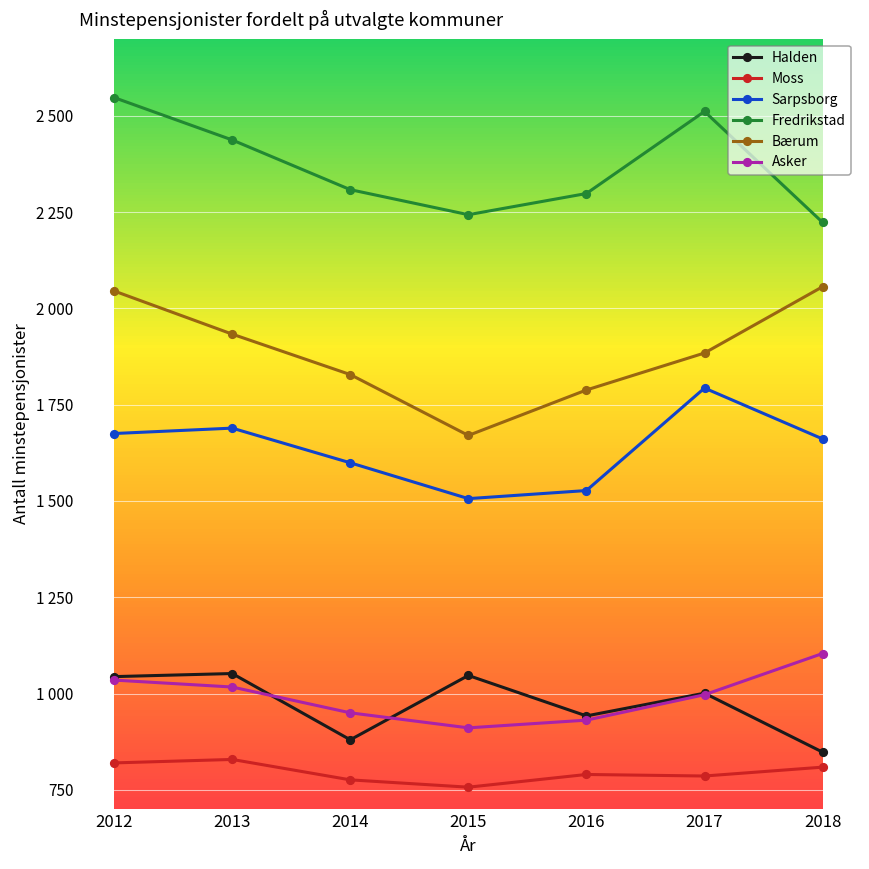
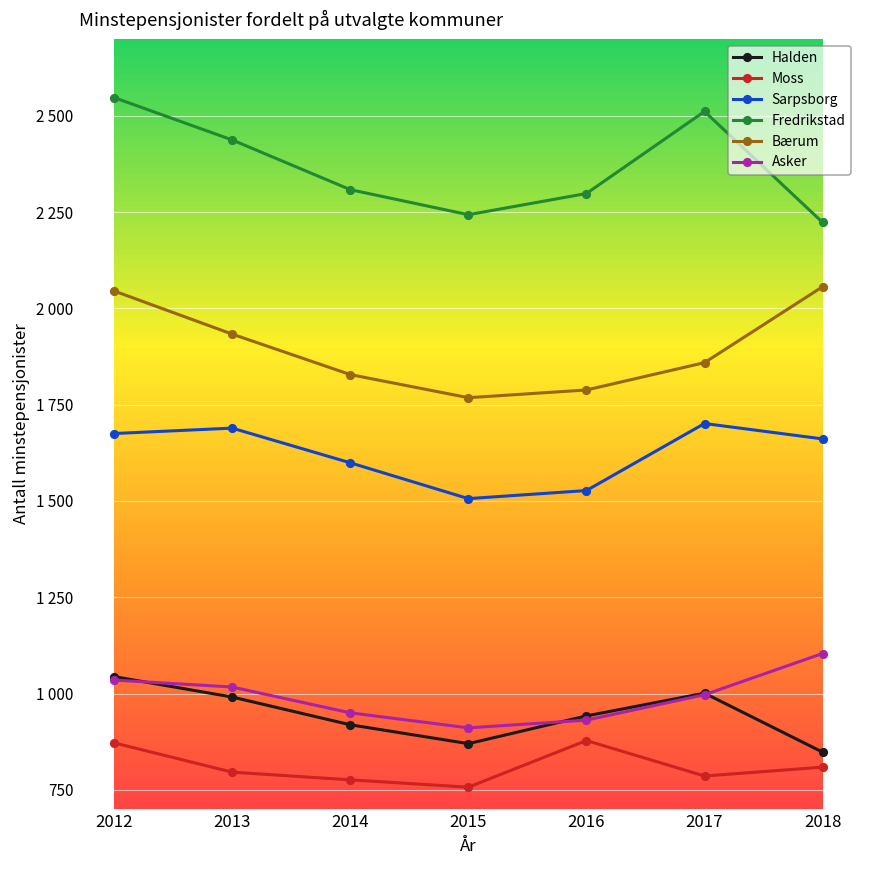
  {
    "Halden": {
      "2012": 1040,
-     "2013": 1050,
-     "2014": 880,
-     "2015": 1050,
+     "2013": 990,
+     "2014": 920,
+     "2015": 870,
      "2016": 940,
      "2018": 850
    },
    "Moss": {
-     "2012": 820,
-     "2013": 830,
+     "2012": 870,
+     "2013": 800,
      "2014": 780,
      "2015": 760,
-     "2016": 790,
+     "2016": 880,
      "2017": 790,
      "2018": 810
    },
    "Sarpsborg": {
      "2012": 1680,
      "2013": 1690,
      "2014": 1600,
      "2015": 1510,
      "2016": 1530,
-     "2017": 1790,
+     "2017": 1700,
      "2018": 1660
    },
    "Fredrikstad": {
      "2012": 2550,
      "2013": 2440,
      "2014": 2310,
      "2015": 2240,
      "2016": 2300,
      "2017": 2510,
      "2018": 2220
    },
    "Bærum": {
      "2012": 2050,
      "2013": 1930,
      "2014": 1830,
-     "2015": 1670,
+     "2015": 1770,
      "2016": 1790,
-     "2017": 1880,
+     "2017": 1860,
      "2018": 2060
    },
    "Asker": {
      "2012": 1040,
      "2013": 1020,
      "2014": 950,
      "2015": 910,
      "2016": 930,
      "2018": 1100
    }
  }
